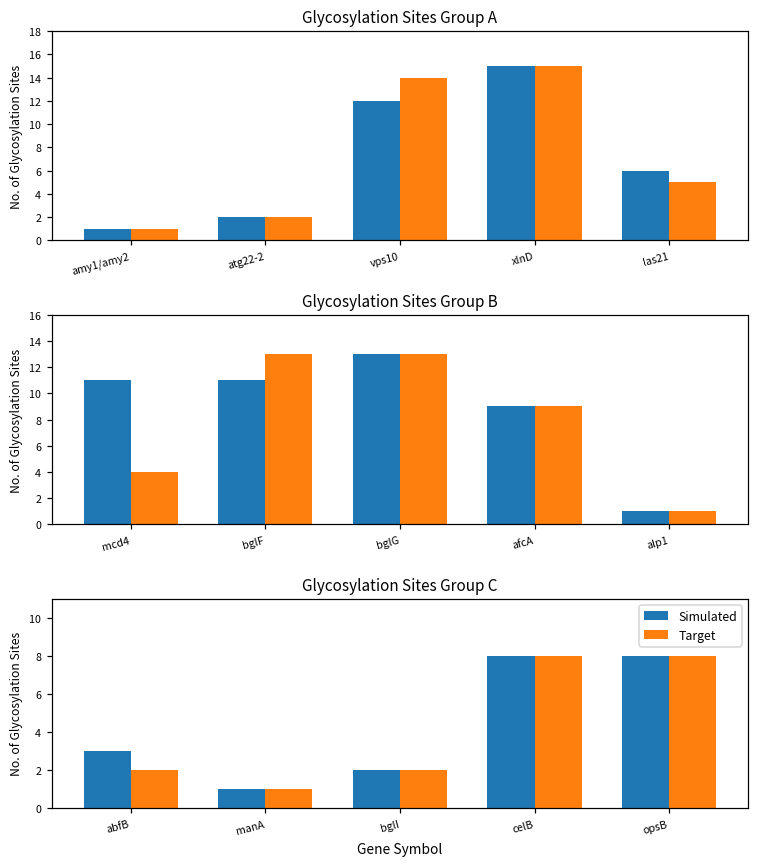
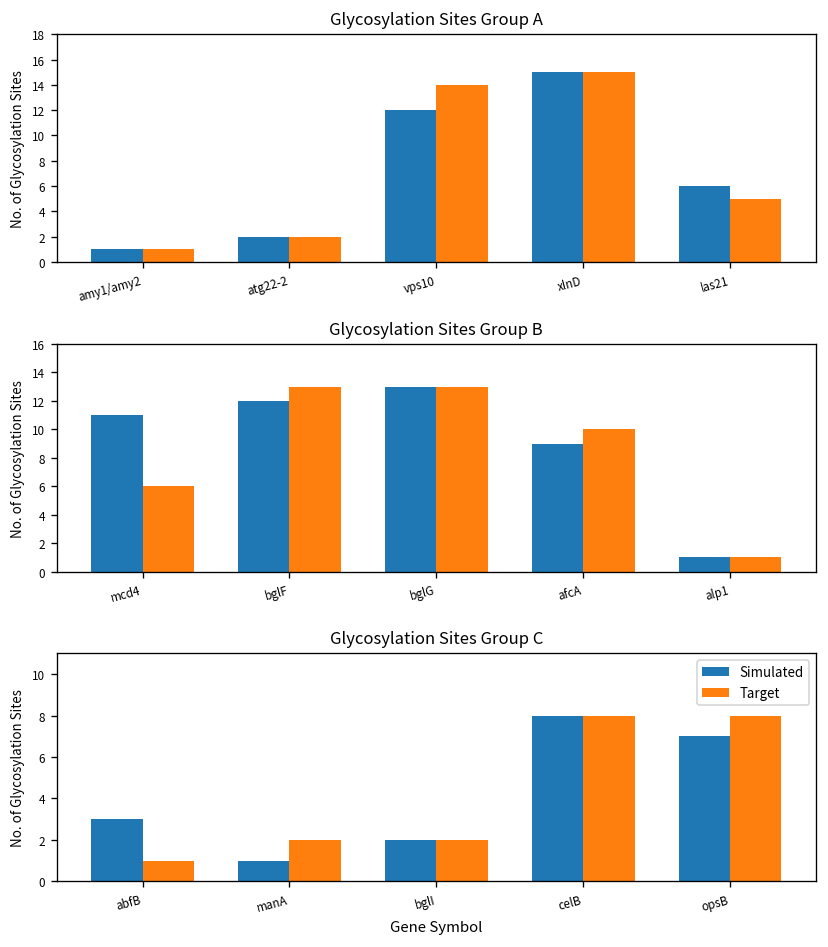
  {
    "Glycosylation Sites Group A": {
      "Simulated": {
        "amy1/amy2": 1.0,
        "atg22-2": 2.0,
        "vps10": 12.0,
        "xlnD": 15.0,
        "las21": 6.0
      },
      "Target": {
        "amy1/amy2": 1.0,
        "atg22-2": 2.0,
        "vps10": 14.0,
        "xlnD": 15.0,
        "las21": 5.0
      }
    },
    "Glycosylation Sites Group B": {
      "Simulated": {
        "mcd4": 11,
-       "bglF": 11,
+       "bglF": 12,
        "bglG": 13,
        "afcA": 9,
        "alp1": 1
      },
      "Target": {
-       "mcd4": 4,
+       "mcd4": 6,
        "bglF": 13,
        "bglG": 13,
-       "afcA": 9,
+       "afcA": 10,
        "alp1": 1
      }
    },
    "Glycosylation Sites Group C": {
      "Simulated": {
        "abfB": 3,
        "manA": 1,
        "bglI": 2,
        "celB": 8,
-       "opsB": 8
+       "opsB": 7
      },
      "Target": {
-       "abfB": 2,
-       "manA": 1,
+       "abfB": 1,
+       "manA": 2,
        "bglI": 2,
        "celB": 8,
        "opsB": 8
      }
    }
  }
